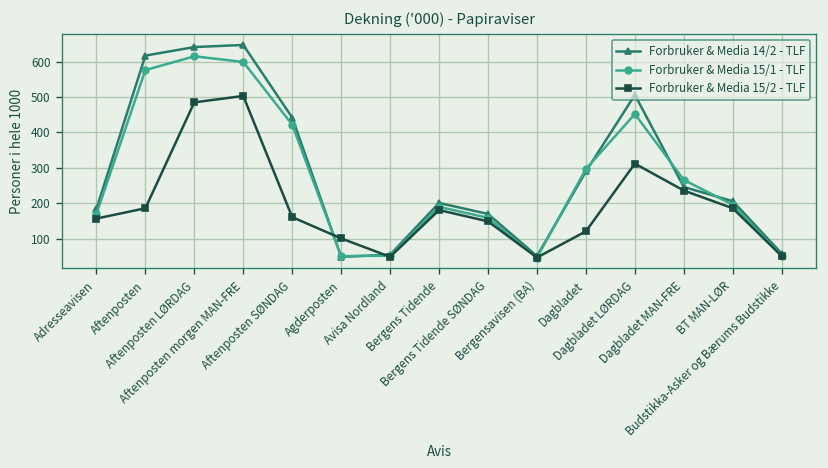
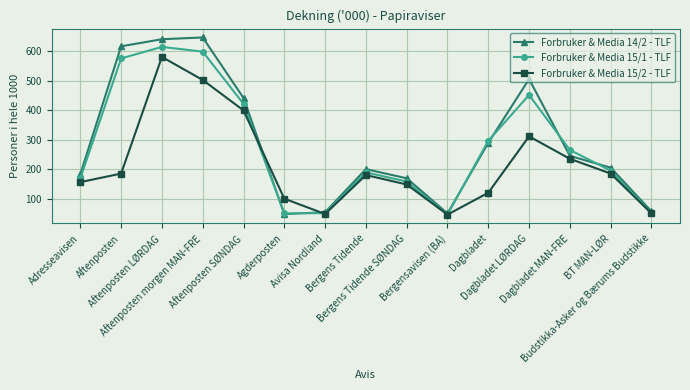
  {
    "Forbruker & Media 15/2 - TLF": {
      "Adresseavisen": 160,
      "Aftenposten": 190,
-     "Aftenposten LØRDAG": 490,
+     "Aftenposten LØRDAG": 580,
      "Aftenposten morgen MAN-FRE": 500,
-     "Aftenposten SØNDAG": 160,
+     "Aftenposten SØNDAG": 400,
      "Agderposten": 100,
      "Bergens Tidende": 180,
      "Bergens Tidende SØNDAG": 150,
      "Dagbladet": 120,
      "Dagbladet LØRDAG": 310,
      "Dagbladet MAN-FRE": 240,
      "BT MAN-LØR": 190
    }
  }
